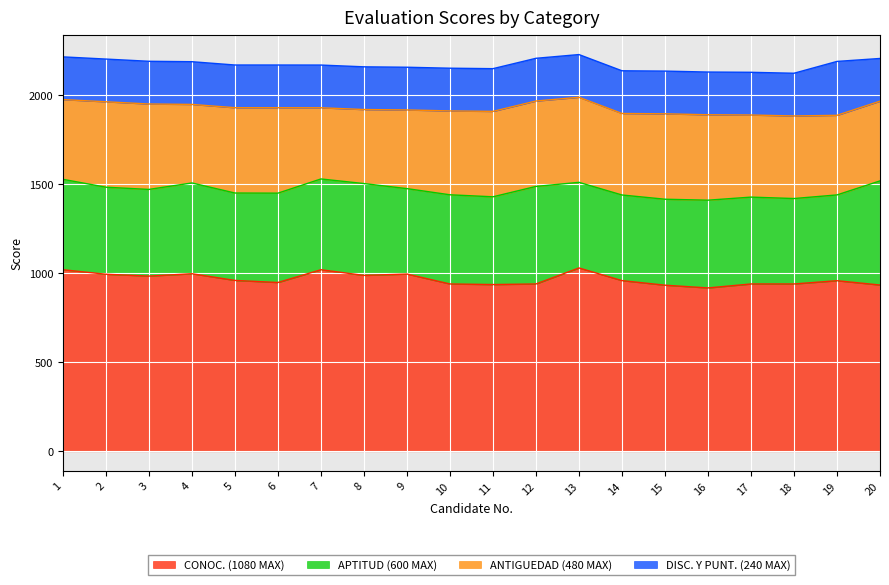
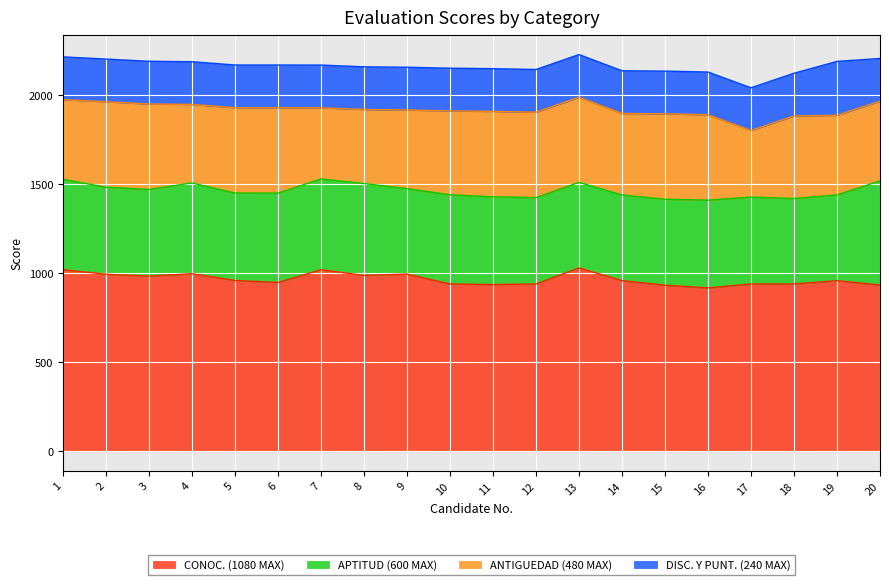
  {
    "CONOC. (1080 MAX)": {
      "1": 1020,
      "2": 990,
      "3": 980,
      "4": 1000,
      "5": 960,
      "6": 950,
      "7": 1020,
      "8": 990,
      "9": 1000,
      "10": 940,
      "11": 940,
      "12": 940,
      "13": 1030,
      "14": 960,
      "15": 930,
      "16": 920,
      "17": 940,
      "18": 940,
      "19": 960,
      "20": 930
    },
    "APTITUD (600 MAX)": {
      "1": 510,
      "2": 490,
      "3": 490,
      "4": 510,
      "5": 490,
      "6": 500,
      "7": 510,
      "8": 520,
      "9": 480,
      "10": 500,
      "11": 490,
-     "12": 550,
+     "12": 490,
      "13": 480,
      "14": 480,
      "15": 480,
      "16": 490,
      "17": 490,
      "18": 480,
      "19": 480,
      "20": 590
    },
    "ANTIGUEDAD (480 MAX)": {
      "1": 450,
      "2": 480,
      "3": 480,
      "4": 440,
      "5": 480,
      "6": 480,
      "7": 400,
      "8": 420,
      "9": 440,
      "10": 470,
      "11": 480,
      "12": 480,
      "13": 480,
      "14": 460,
      "15": 480,
      "16": 480,
-     "17": 460,
+     "17": 370,
      "18": 460,
      "19": 450,
      "20": 450
    },
    "DISC. Y PUNT. (240 MAX)": {
      "1": 240,
      "2": 240,
      "3": 240,
      "4": 240,
      "5": 240,
      "6": 240,
      "7": 240,
      "8": 240,
      "9": 240,
      "10": 240,
      "11": 240,
      "12": 240,
      "13": 240,
      "14": 240,
      "15": 240,
      "16": 240,
      "17": 240,
      "18": 240,
      "19": 300,
      "20": 240
    }
  }
